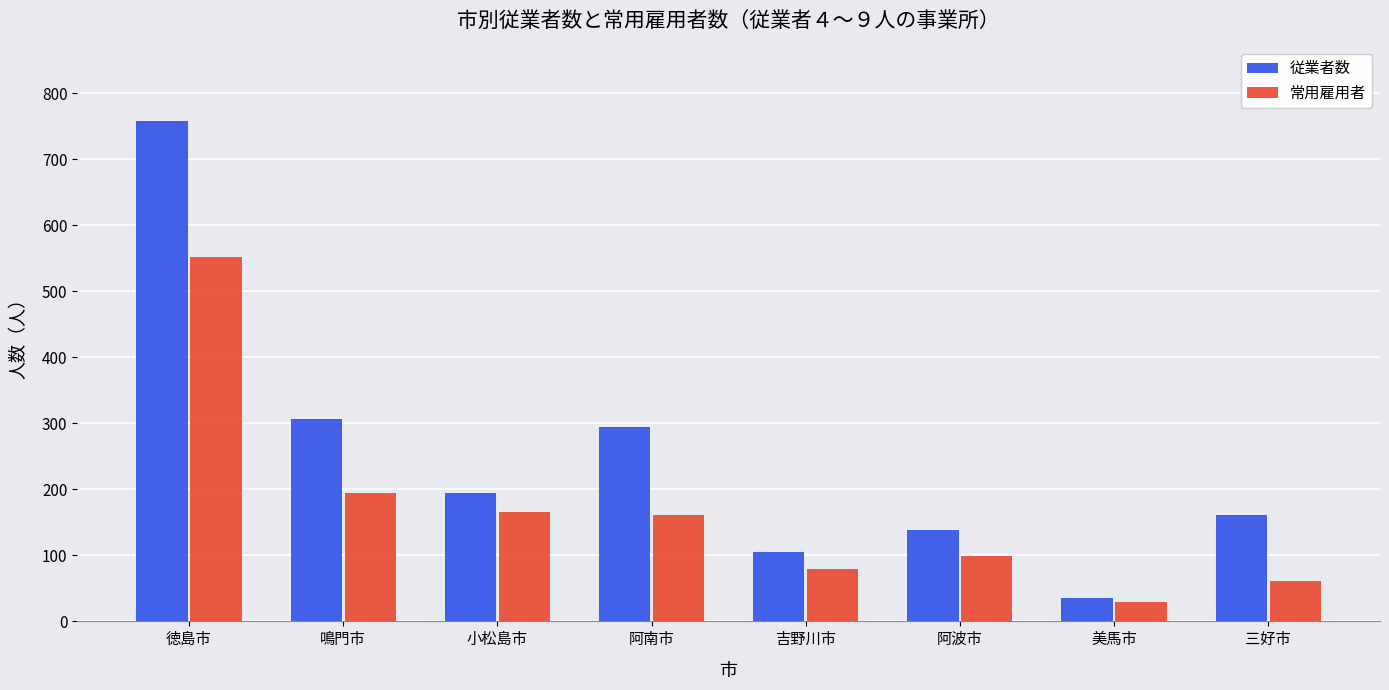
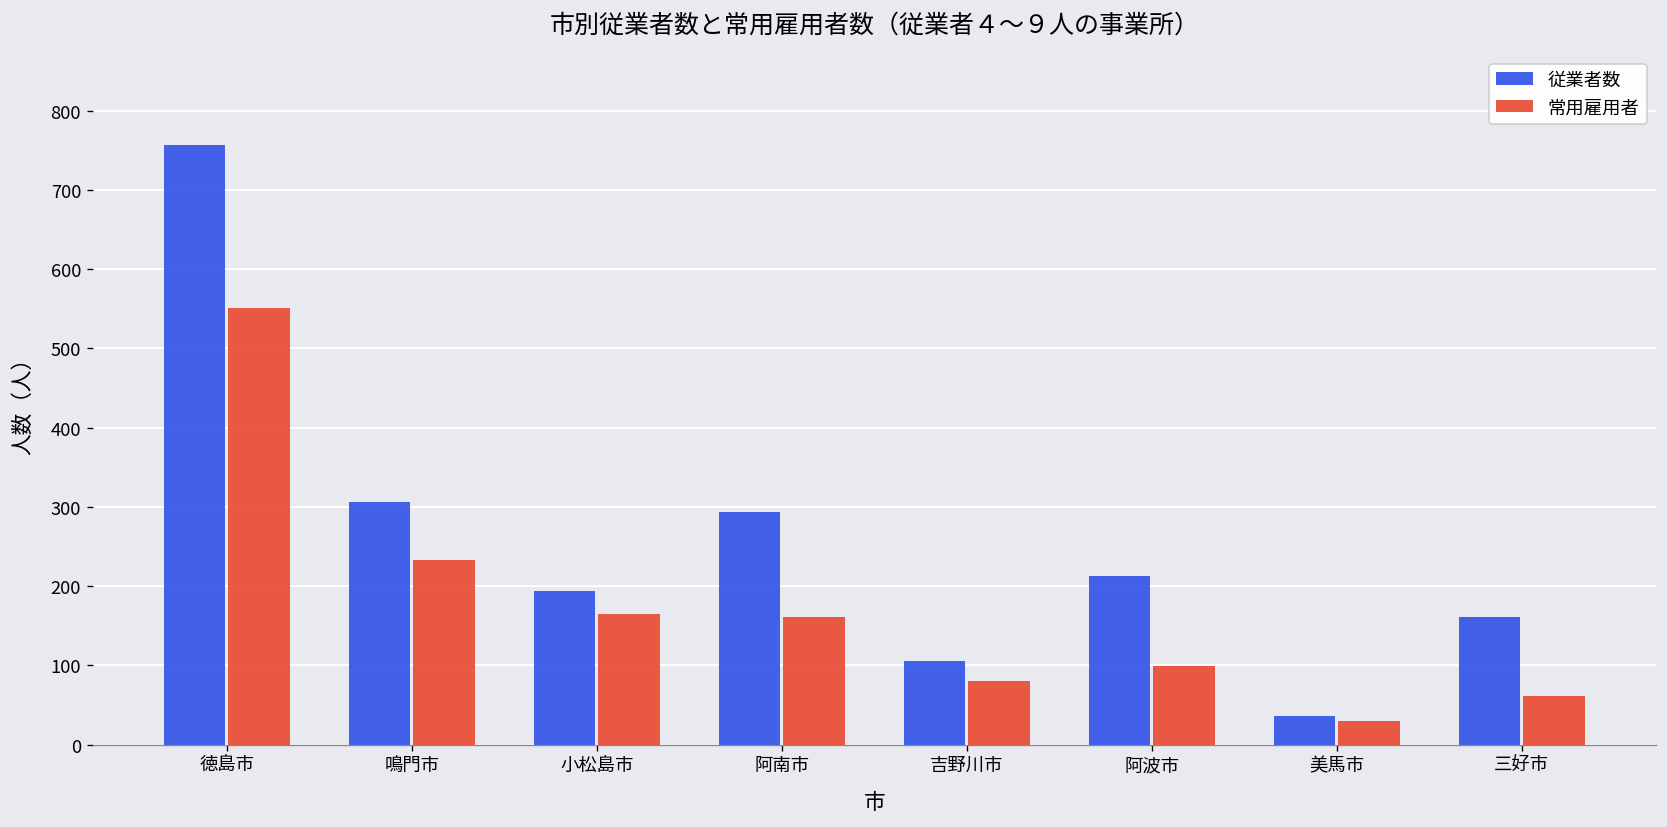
  {
    "従業者数": {
      "徳島市": 760,
      "鳴門市": 310,
      "小松島市": 190,
      "阿南市": 290,
      "吉野川市": 110,
-     "阿波市": 140,
+     "阿波市": 210,
      "美馬市": 40,
      "三好市": 160
    },
    "常用雇用者": {
      "徳島市": 550,
-     "鳴門市": 190,
+     "鳴門市": 230,
      "小松島市": 170,
      "阿南市": 160,
      "吉野川市": 80,
      "阿波市": 100,
      "美馬市": 30,
      "三好市": 60
    }
  }
